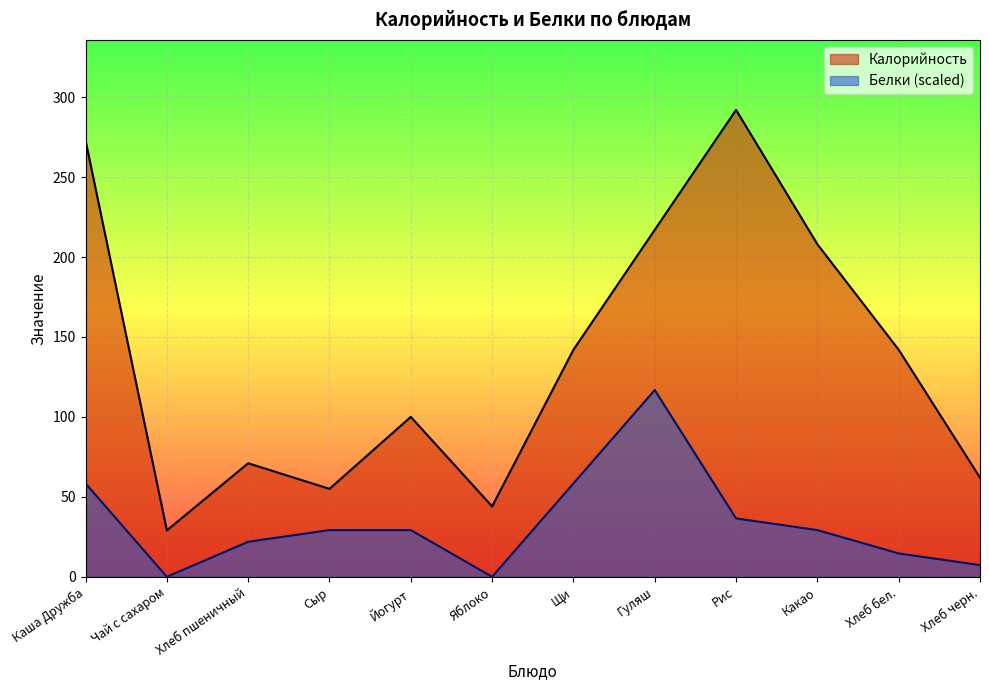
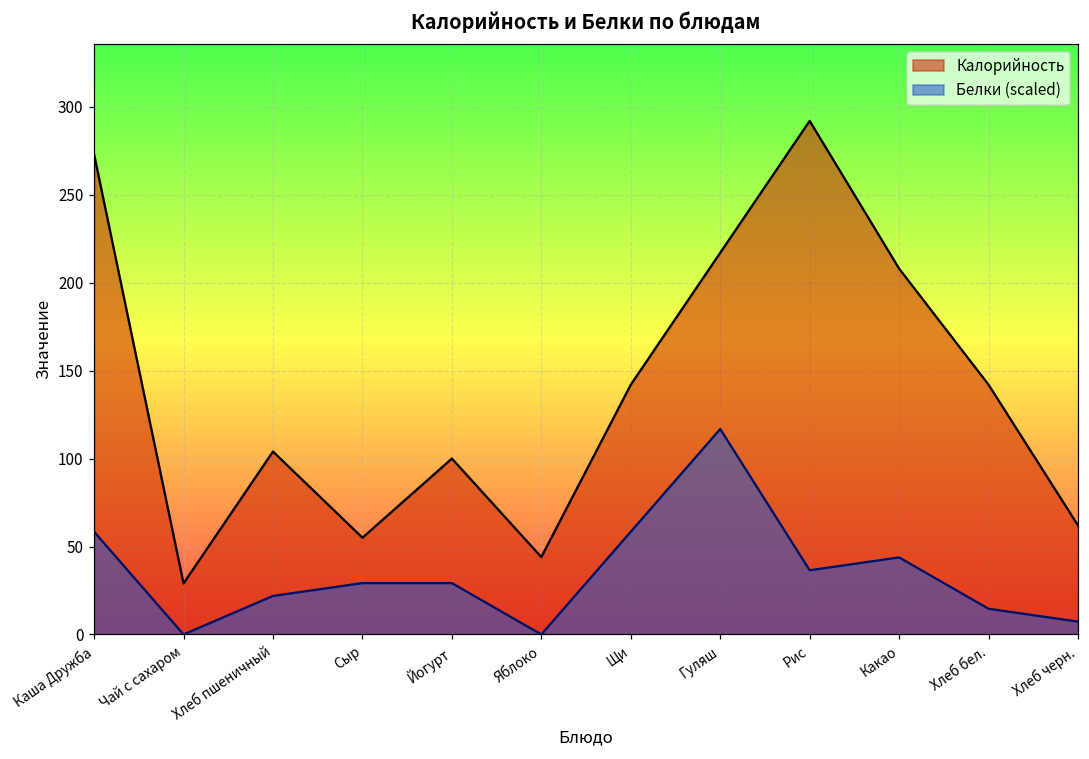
  {
    "Калорийность": {
      "Каша Дружба": 273,
      "Чай с сахаром": 29,
-     "Хлеб пшеничный": 71,
+     "Хлеб пшеничный": 104,
      "Сыр": 55,
      "Йогурт": 100,
      "Яблоко": 44,
      "Щи": 142,
      "Гуляш": 217,
      "Рис": 292,
      "Какао": 208,
      "Хлеб бел.": 142,
      "Хлеб черн.": 62
    },
    "Белки (scaled)": {
      "Каша Дружба": 58,
      "Чай с сахаром": 0,
      "Хлеб пшеничный": 22,
      "Сыр": 29,
      "Йогурт": 29,
      "Яблоко": 0,
      "Щи": 58,
      "Гуляш": 117,
      "Рис": 37,
-     "Какао": 29,
+     "Какао": 44,
      "Хлеб бел.": 15,
      "Хлеб черн.": 7
    }
  }
